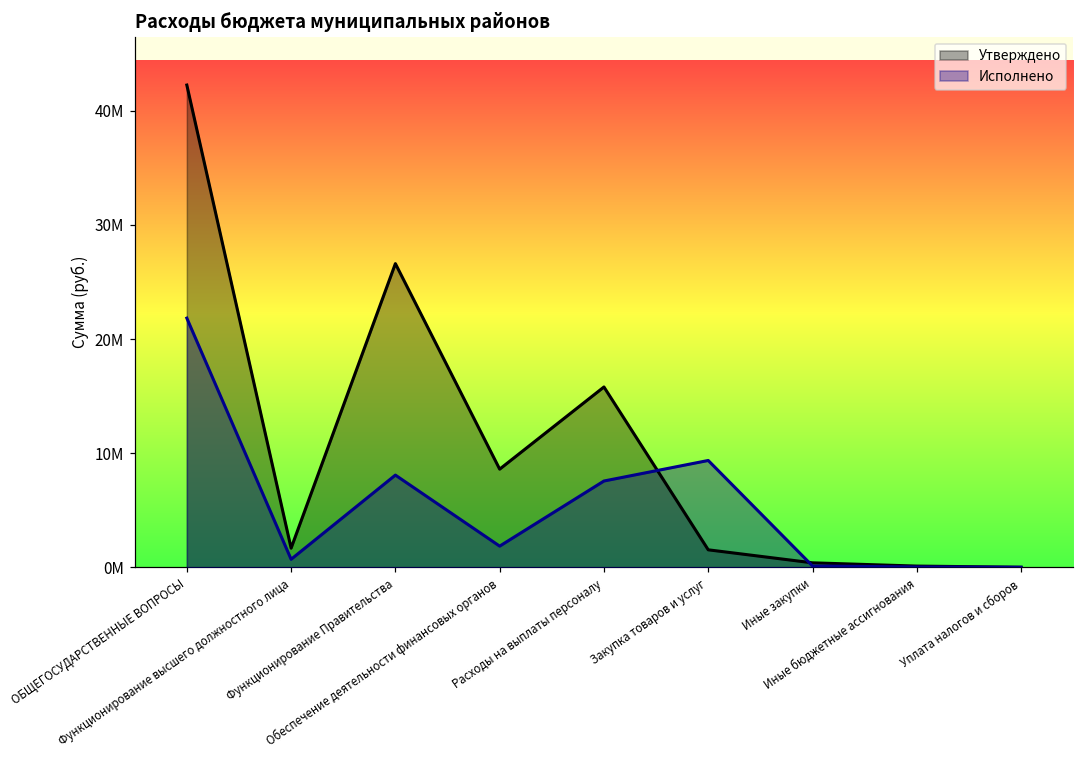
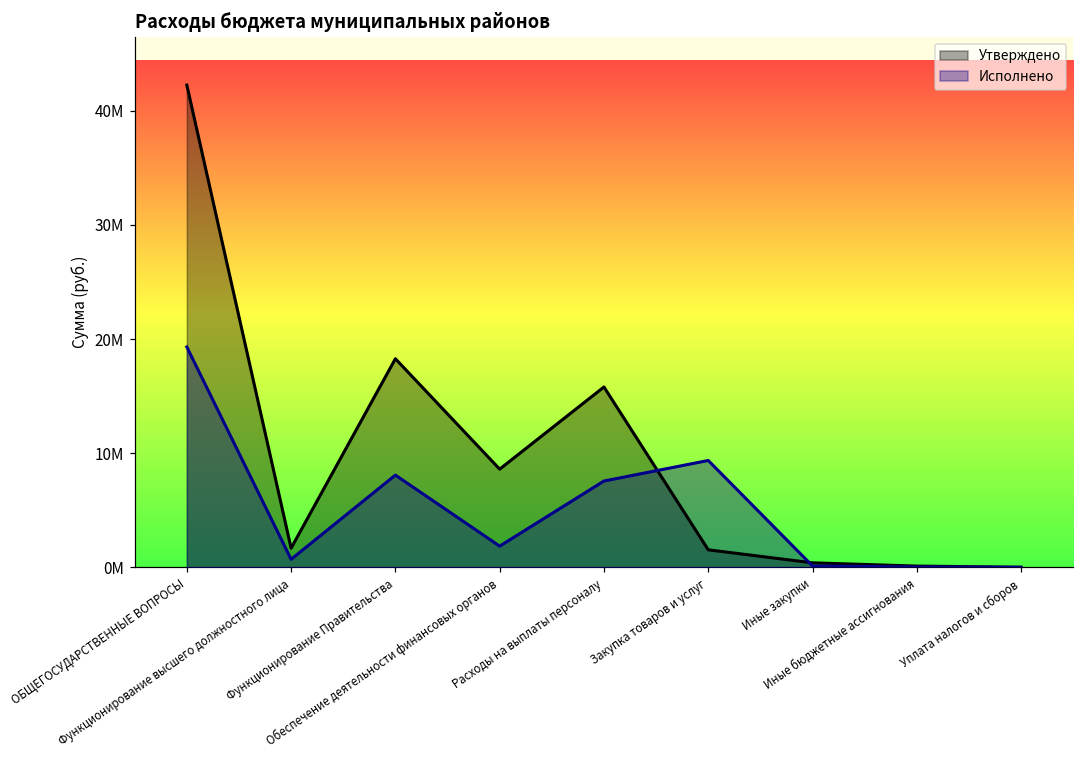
  {
    "Утверждено": {
      "ОБЩЕГОСУДАРСТВЕННЫЕ ВОПРОСЫ": 42200000,
      "Функционирование высшего должностного лица": 1700000,
-     "Функционирование Правительства": 26600000,
+     "Функционирование Правительства": 18300000,
      "Обеспечение деятельности финансовых органов": 8600000,
      "Расходы на выплаты персоналу": 15800000,
      "Закупка товаров и услуг": 1500000,
      "Иные закупки": 400000
    },
    "Исполнено": {
-     "ОБЩЕГОСУДАРСТВЕННЫЕ ВОПРОСЫ": 21800000,
+     "ОБЩЕГОСУДАРСТВЕННЫЕ ВОПРОСЫ": 19300000,
      "Функционирование высшего должностного лица": 700000,
      "Функционирование Правительства": 8100000,
      "Обеспечение деятельности финансовых органов": 1900000,
      "Расходы на выплаты персоналу": 7600000,
      "Закупка товаров и услуг": 9400000,
      "Иные закупки": 100000
    }
  }
